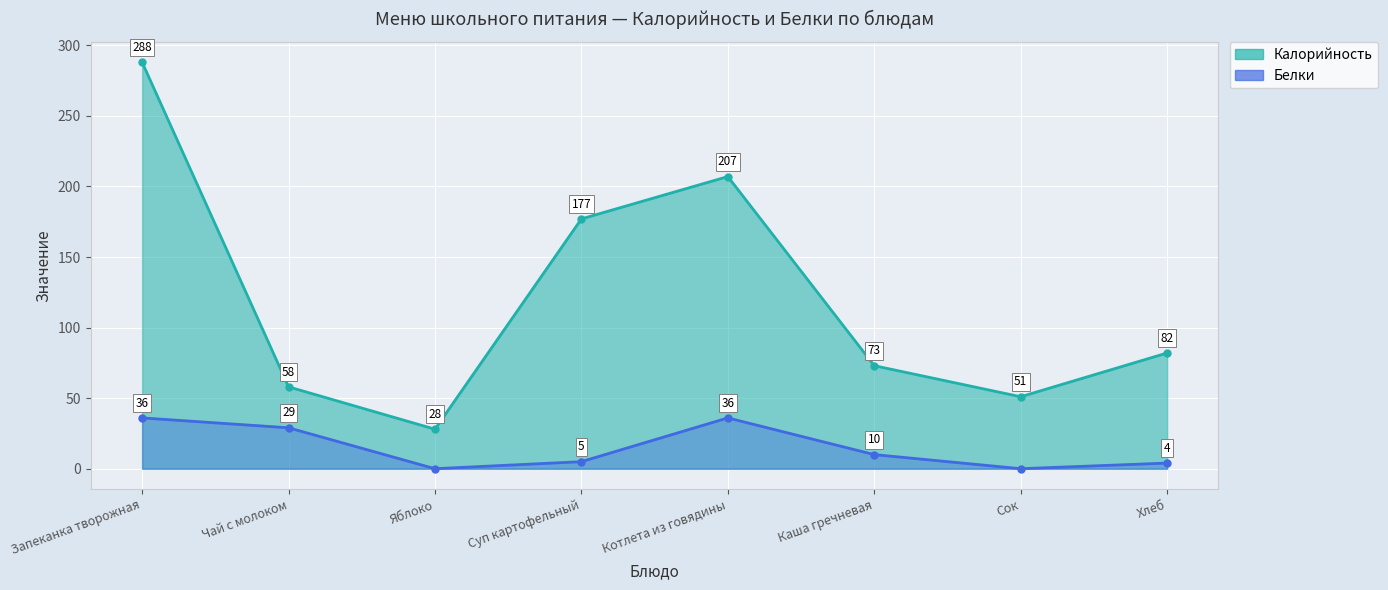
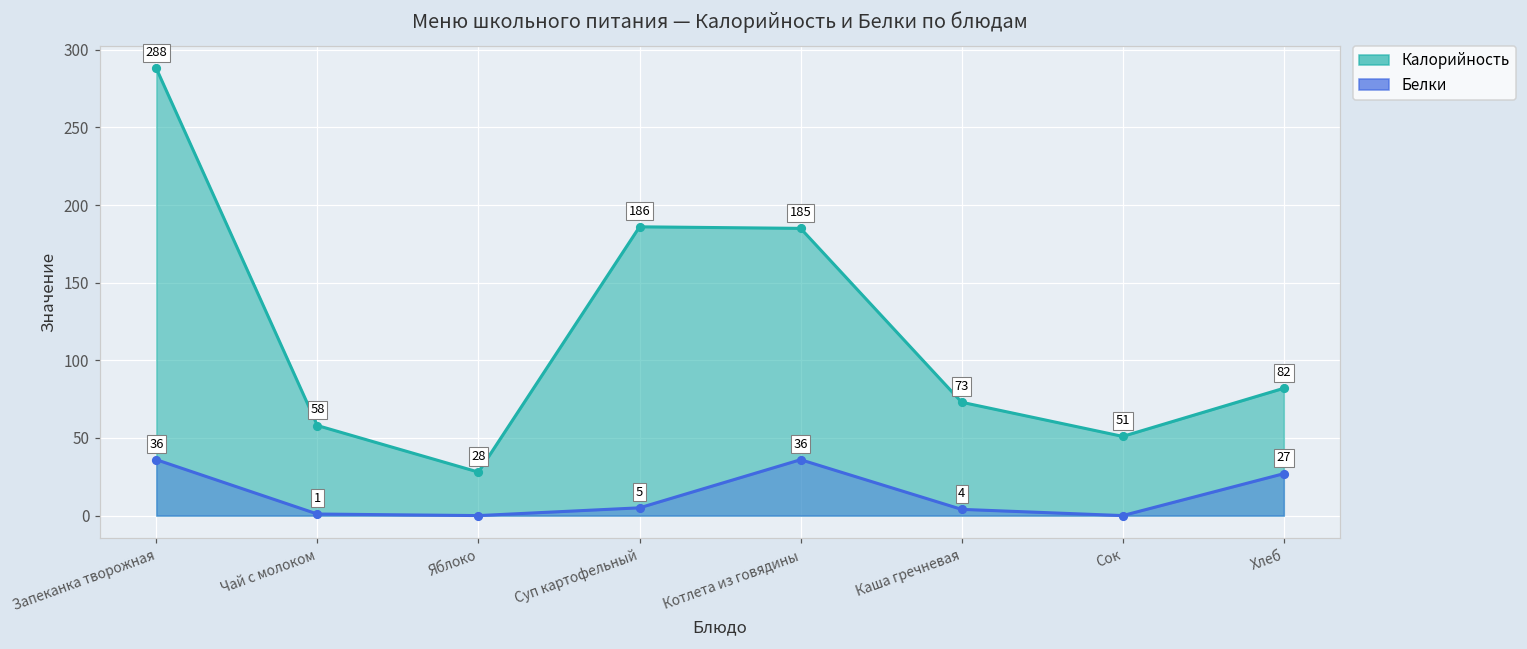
  {
    "Калорийность": {
-     "Суп картофельный": 177,
-     "Котлета из говядины": 207
+     "Суп картофельный": 186,
+     "Котлета из говядины": 185
    },
    "Белки": {
-     "Чай с молоком": 29,
-     "Каша гречневая": 10,
-     "Хлеб": 4
+     "Чай с молоком": 1,
+     "Каша гречневая": 4,
+     "Хлеб": 27
    }
  }
